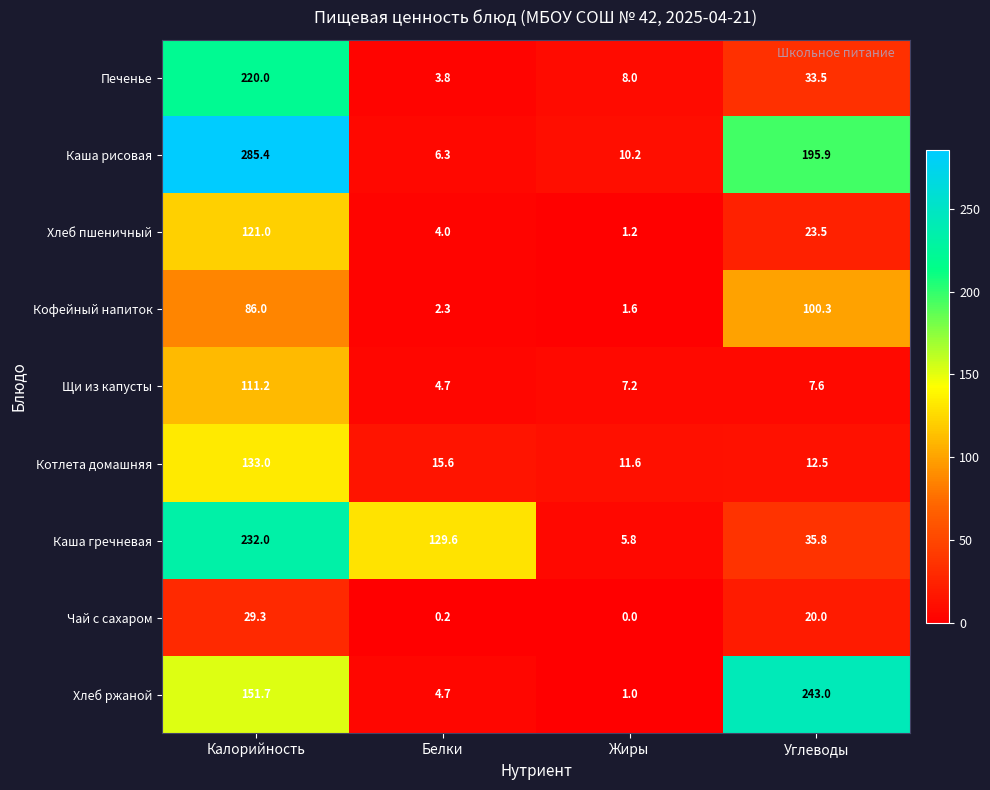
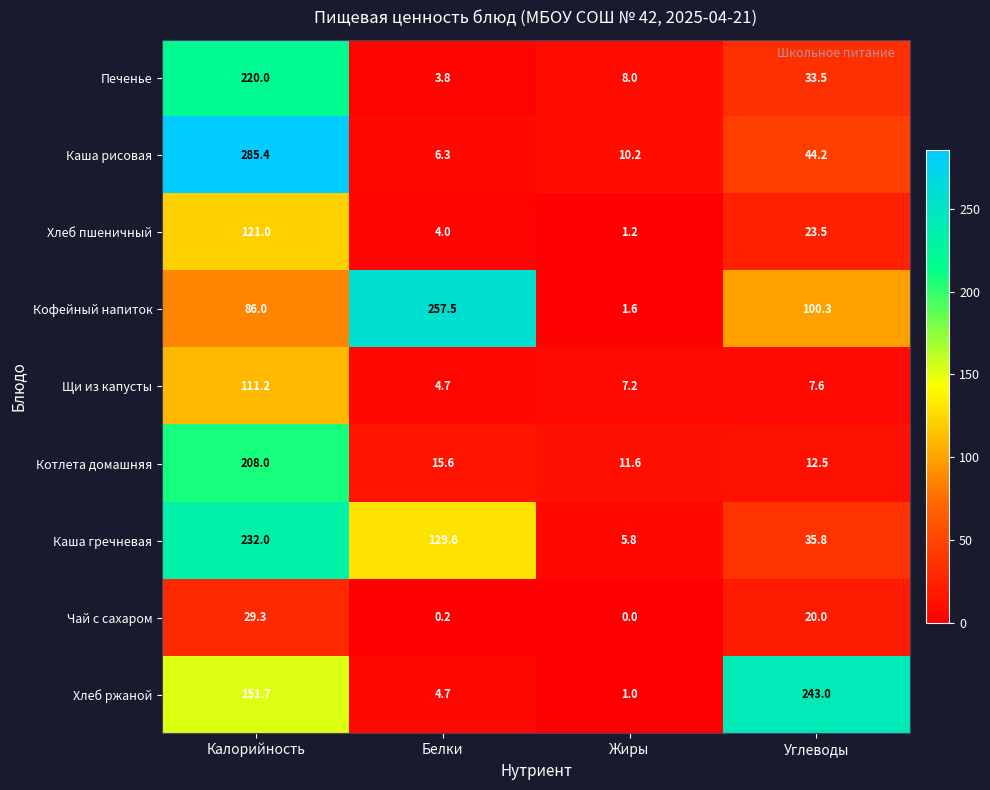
  {
    "Печенье": {
      "Калорийность": 220.0,
      "Белки": 3.8,
      "Жиры": 8.0
    },
    "Каша рисовая": {
      "Калорийность": 285.4,
      "Белки": 6.3,
      "Жиры": 10.2,
-     "Углеводы": 195.9
+     "Углеводы": 44.2
    },
    "Хлеб пшеничный": {
      "Калорийность": 121.0,
      "Белки": 4.0,
      "Жиры": 1.2,
      "Углеводы": 23.5
    },
    "Кофейный напиток": {
      "Калорийность": 86.0,
-     "Белки": 2.3,
+     "Белки": 257.5,
      "Жиры": 1.6,
      "Углеводы": 100.3
    },
    "Щи из капусты": {
      "Калорийность": 111.2,
      "Белки": 4.7,
      "Жиры": 7.2,
      "Углеводы": 7.6
    },
    "Котлета домашняя": {
-     "Калорийность": 133.0,
+     "Калорийность": 208.0,
      "Белки": 15.6,
      "Жиры": 11.6,
      "Углеводы": 12.5
    },
    "Каша гречневая": {
      "Калорийность": 232.0,
      "Белки": 129.6,
      "Жиры": 5.8,
      "Углеводы": 35.8
    },
    "Чай с сахаром": {
      "Калорийность": 29.3,
      "Белки": 0.2,
      "Жиры": 0.0,
      "Углеводы": 20.0
    },
    "Хлеб ржаной": {
      "Калорийность": 151.7,
      "Белки": 4.7,
      "Жиры": 1.0,
      "Углеводы": 243.0
    }
  }
